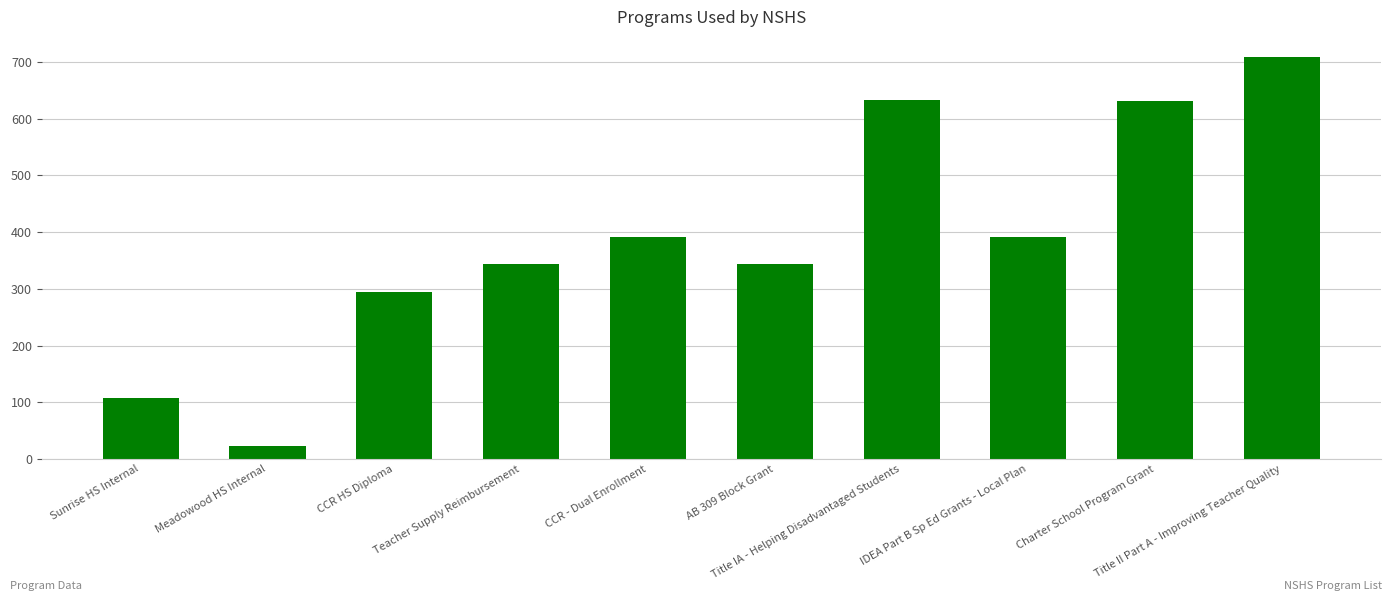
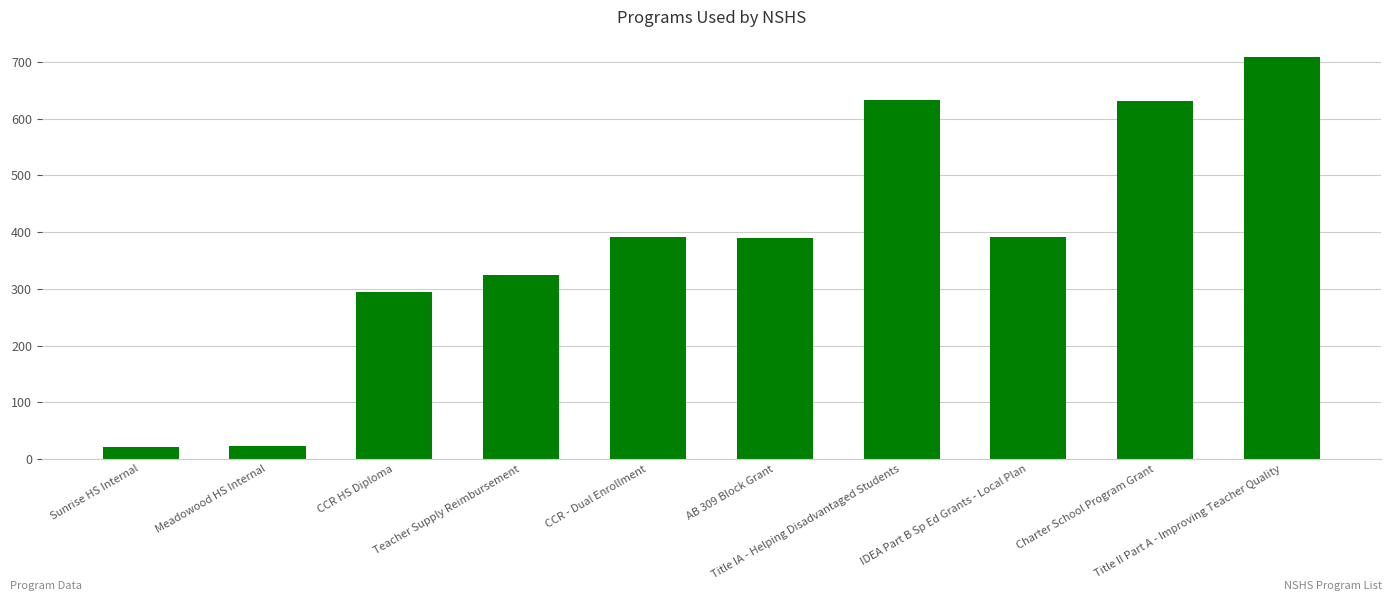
  {
-   "Sunrise HS Internal": 110,
+   "Sunrise HS Internal": 20,
    "Meadowood HS Internal": 20,
    "CCR HS Diploma": 290,
-   "Teacher Supply Reimbursement": 340,
+   "Teacher Supply Reimbursement": 330,
    "CCR - Dual Enrollment": 390,
-   "AB 309 Block Grant": 340,
+   "AB 309 Block Grant": 390,
    "Title IA - Helping Disadvantaged Students": 630,
    "IDEA Part B Sp Ed Grants - Local Plan": 390,
    "Charter School Program Grant": 630,
    "Title II Part A - Improving Teacher Quality": 710
  }
